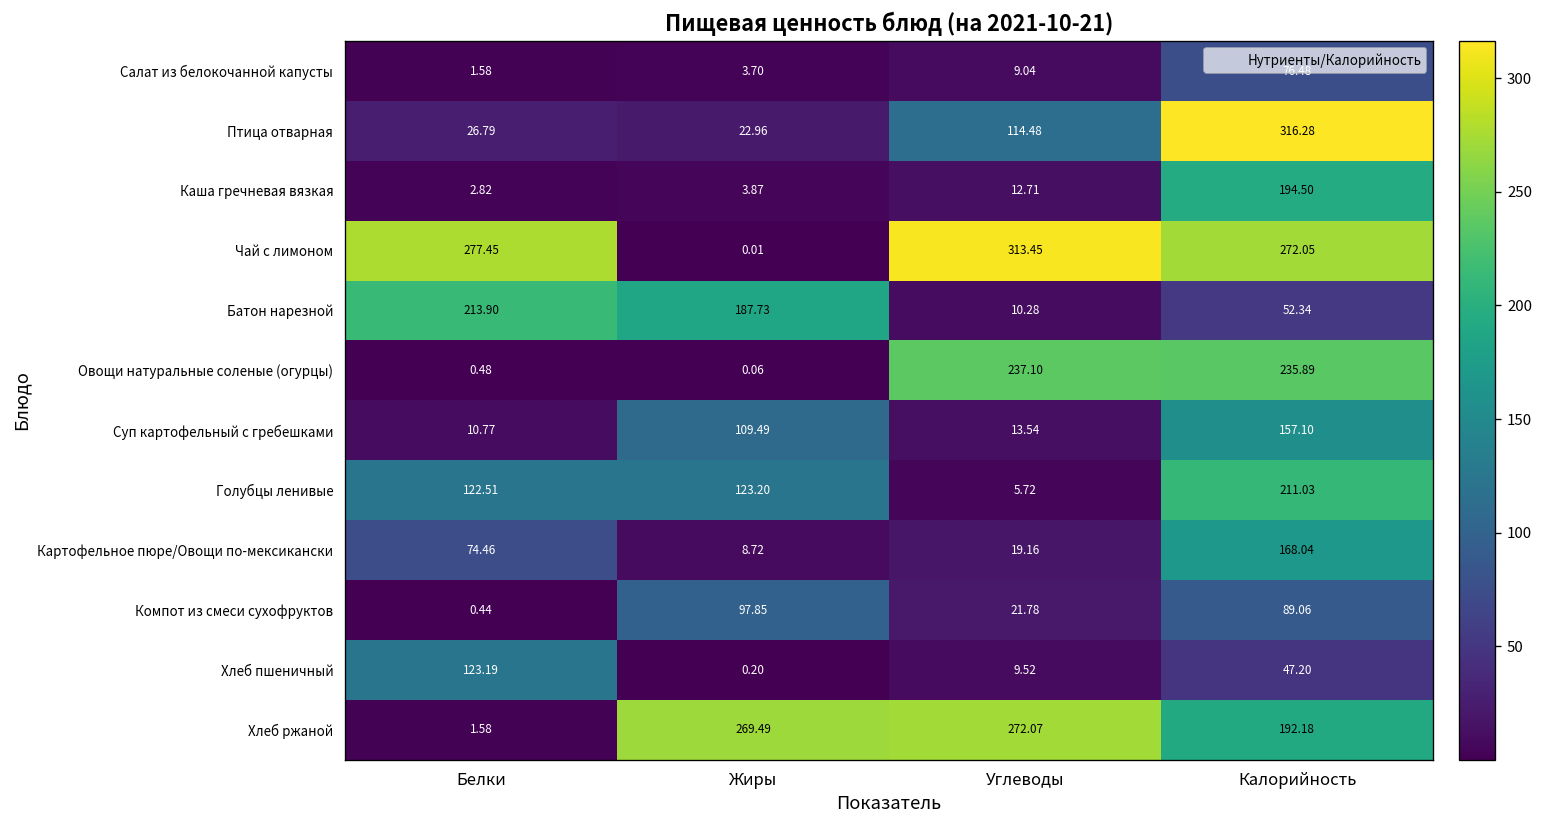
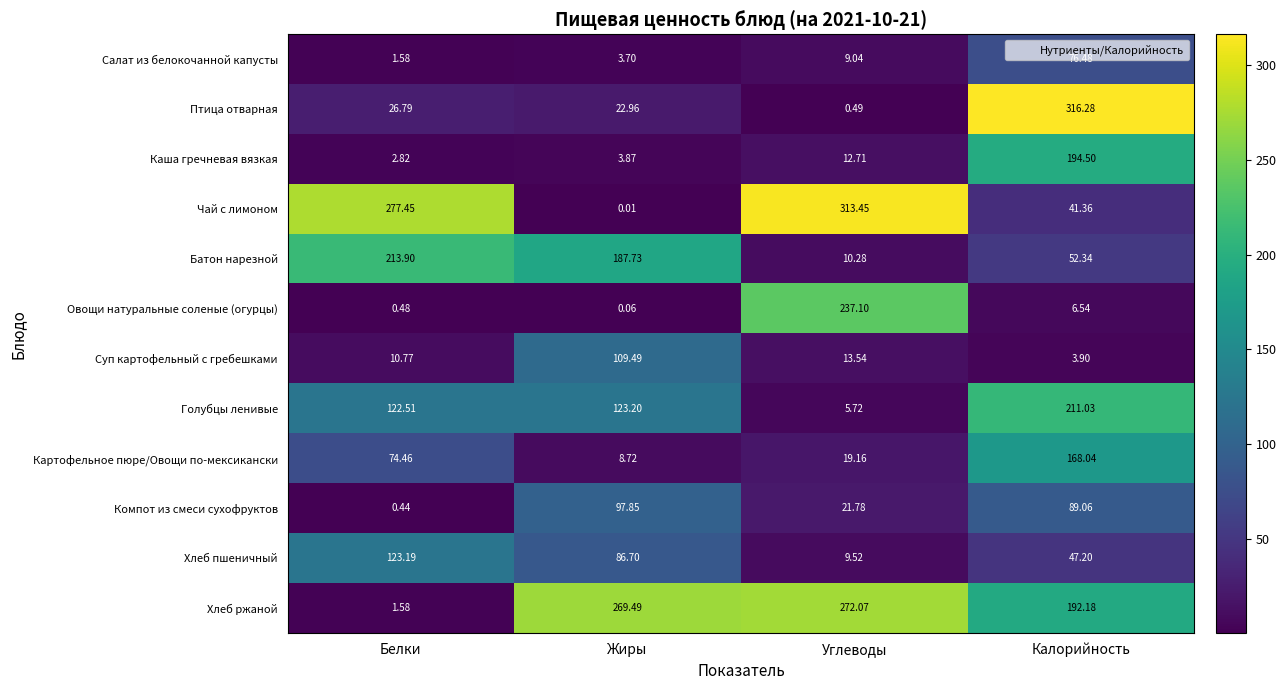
  {
    "Салат из белокочанной капусты": {
      "Белки": 1.58,
      "Жиры": 3.70,
      "Углеводы": 9.04
    },
    "Птица отварная": {
      "Белки": 26.79,
      "Жиры": 22.96,
-     "Углеводы": 114.48,
+     "Углеводы": 0.49,
      "Калорийность": 316.28
    },
    "Каша гречневая вязкая": {
      "Белки": 2.82,
      "Жиры": 3.87,
      "Углеводы": 12.71,
      "Калорийность": 194.50
    },
    "Чай с лимоном": {
      "Белки": 277.45,
      "Жиры": 0.01,
      "Углеводы": 313.45,
-     "Калорийность": 272.05
+     "Калорийность": 41.36
    },
    "Батон нарезной": {
      "Белки": 213.90,
      "Жиры": 187.73,
      "Углеводы": 10.28,
      "Калорийность": 52.34
    },
    "Овощи натуральные соленые (огурцы)": {
      "Белки": 0.48,
      "Жиры": 0.06,
      "Углеводы": 237.10,
-     "Калорийность": 235.89
+     "Калорийность": 6.54
    },
    "Суп картофельный с гребешками": {
      "Белки": 10.77,
      "Жиры": 109.49,
      "Углеводы": 13.54,
-     "Калорийность": 157.10
+     "Калорийность": 3.90
    },
    "Голубцы ленивые": {
      "Белки": 122.51,
      "Жиры": 123.20,
      "Углеводы": 5.72,
      "Калорийность": 211.03
    },
    "Картофельное пюре/Овощи по-мексикански": {
      "Белки": 74.46,
      "Жиры": 8.72,
      "Углеводы": 19.16,
      "Калорийность": 168.04
    },
    "Компот из смеси сухофруктов": {
      "Белки": 0.44,
      "Жиры": 97.85,
      "Углеводы": 21.78,
      "Калорийность": 89.06
    },
    "Хлеб пшеничный": {
      "Белки": 123.19,
-     "Жиры": 0.20,
+     "Жиры": 86.70,
      "Углеводы": 9.52,
      "Калорийность": 47.20
    },
    "Хлеб ржаной": {
      "Белки": 1.58,
      "Жиры": 269.49,
      "Углеводы": 272.07,
      "Калорийность": 192.18
    }
  }
